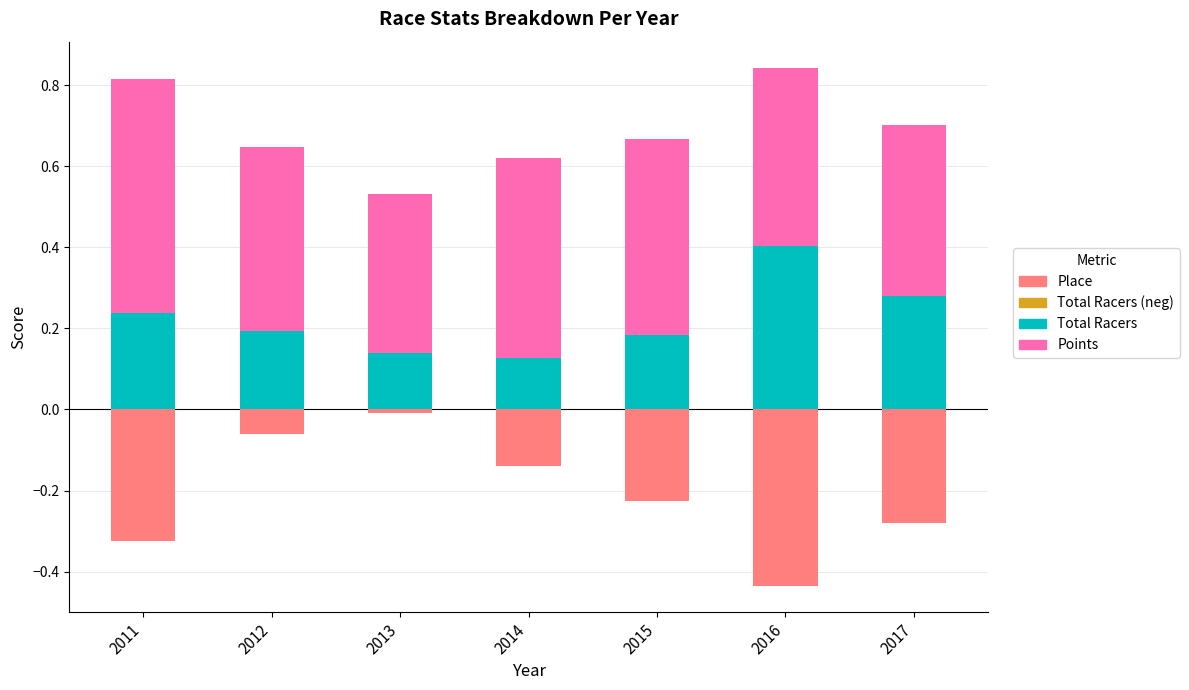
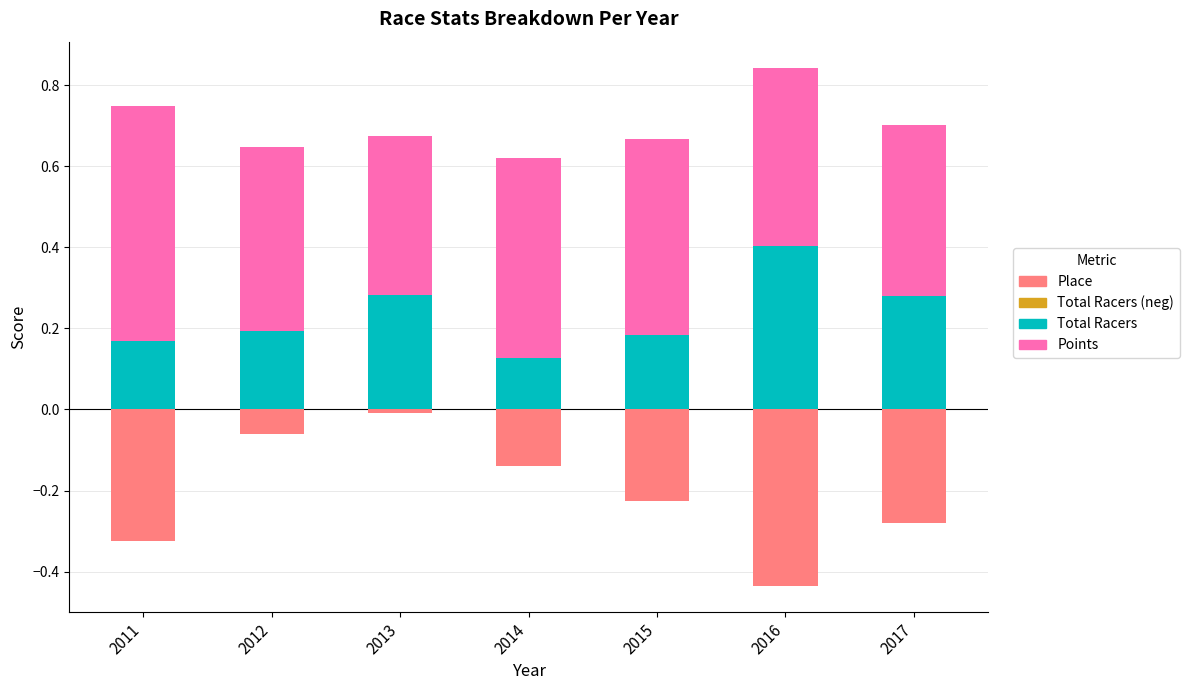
  {
    "Total Racers": {
-     "2011": 0.24,
+     "2011": 0.17,
      "2012": 0.19,
-     "2013": 0.14,
+     "2013": 0.28,
      "2014": 0.13,
      "2015": 0.18,
      "2016": 0.40,
      "2017": 0.28
    }
  }
